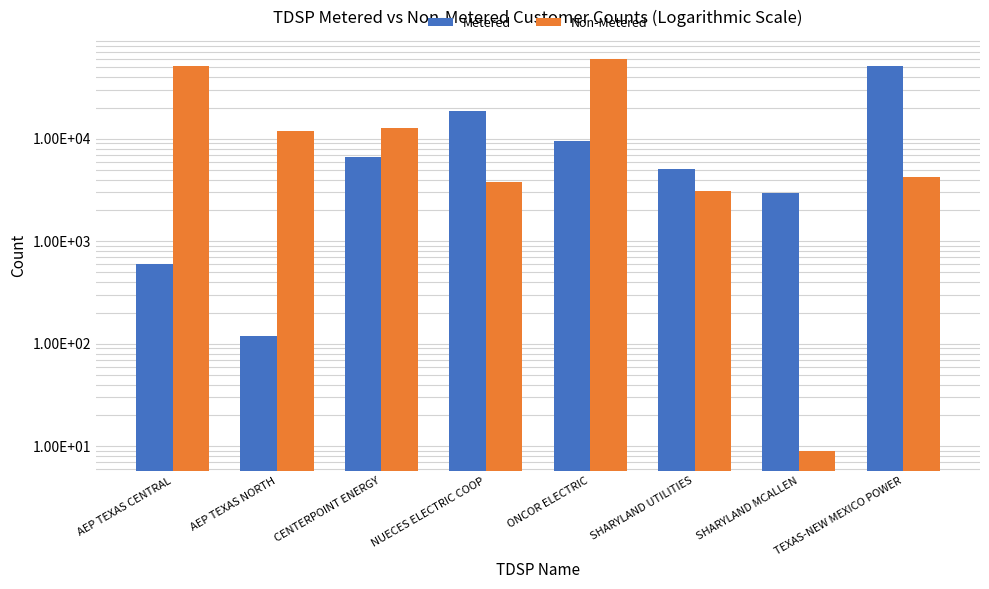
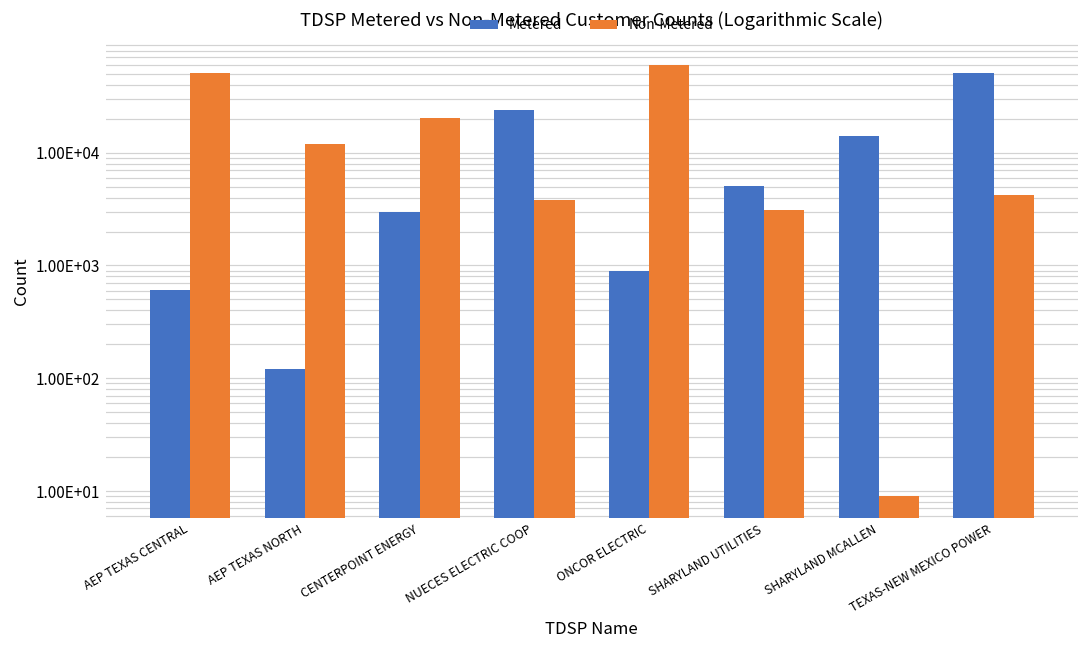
  {
    "Metered": {
      "AEP TEXAS CENTRAL": 600,
      "AEP TEXAS NORTH": 120,
-     "CENTERPOINT ENERGY": 7000,
-     "NUECES ELECTRIC COOP": 19000,
-     "ONCOR ELECTRIC": 10000,
+     "CENTERPOINT ENERGY": 3000,
+     "NUECES ELECTRIC COOP": 24000,
+     "ONCOR ELECTRIC": 900,
      "SHARYLAND UTILITIES": 5000,
-     "SHARYLAND MCALLEN": 3000,
+     "SHARYLAND MCALLEN": 14000,
      "TEXAS-NEW MEXICO POWER": 50000
    },
    "Non-Metered": {
      "AEP TEXAS CENTRAL": 50000,
      "AEP TEXAS NORTH": 12000,
-     "CENTERPOINT ENERGY": 13000,
+     "CENTERPOINT ENERGY": 20000,
      "NUECES ELECTRIC COOP": 3800,
      "ONCOR ELECTRIC": 60000,
      "SHARYLAND UTILITIES": 3100,
      "SHARYLAND MCALLEN": 9,
      "TEXAS-NEW MEXICO POWER": 4200
    }
  }
